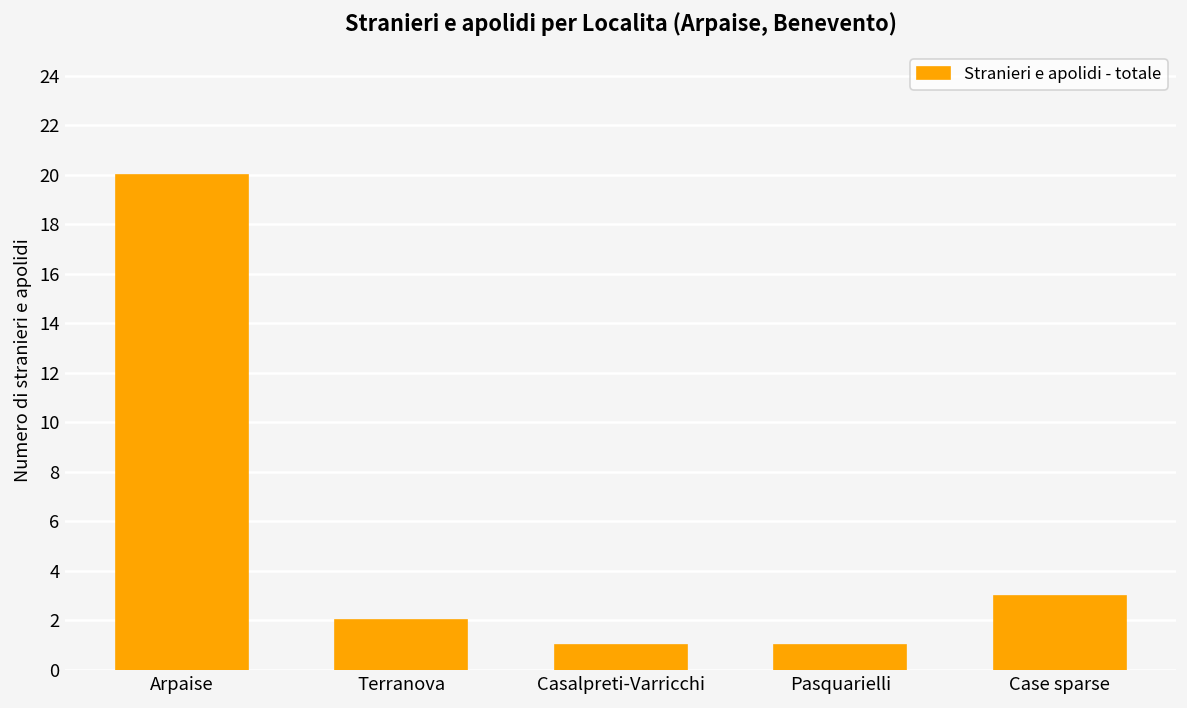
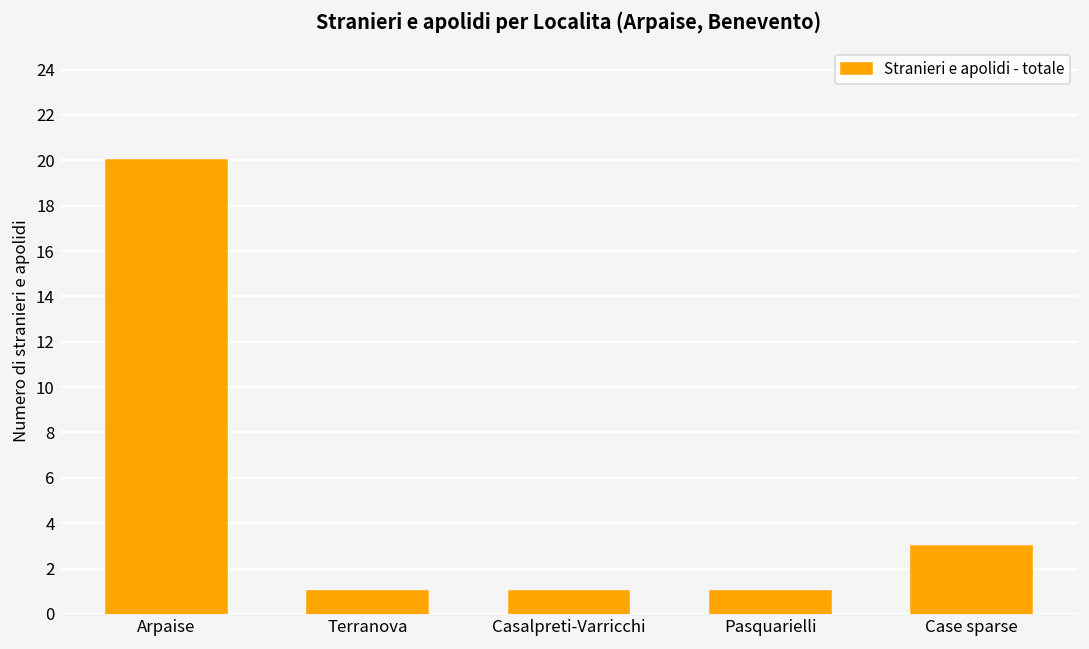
  {
    "Arpaise": 20,
-   "Terranova": 2,
+   "Terranova": 1,
    "Casalpreti-Varricchi": 1,
    "Pasquarielli": 1,
    "Case sparse": 3
  }
